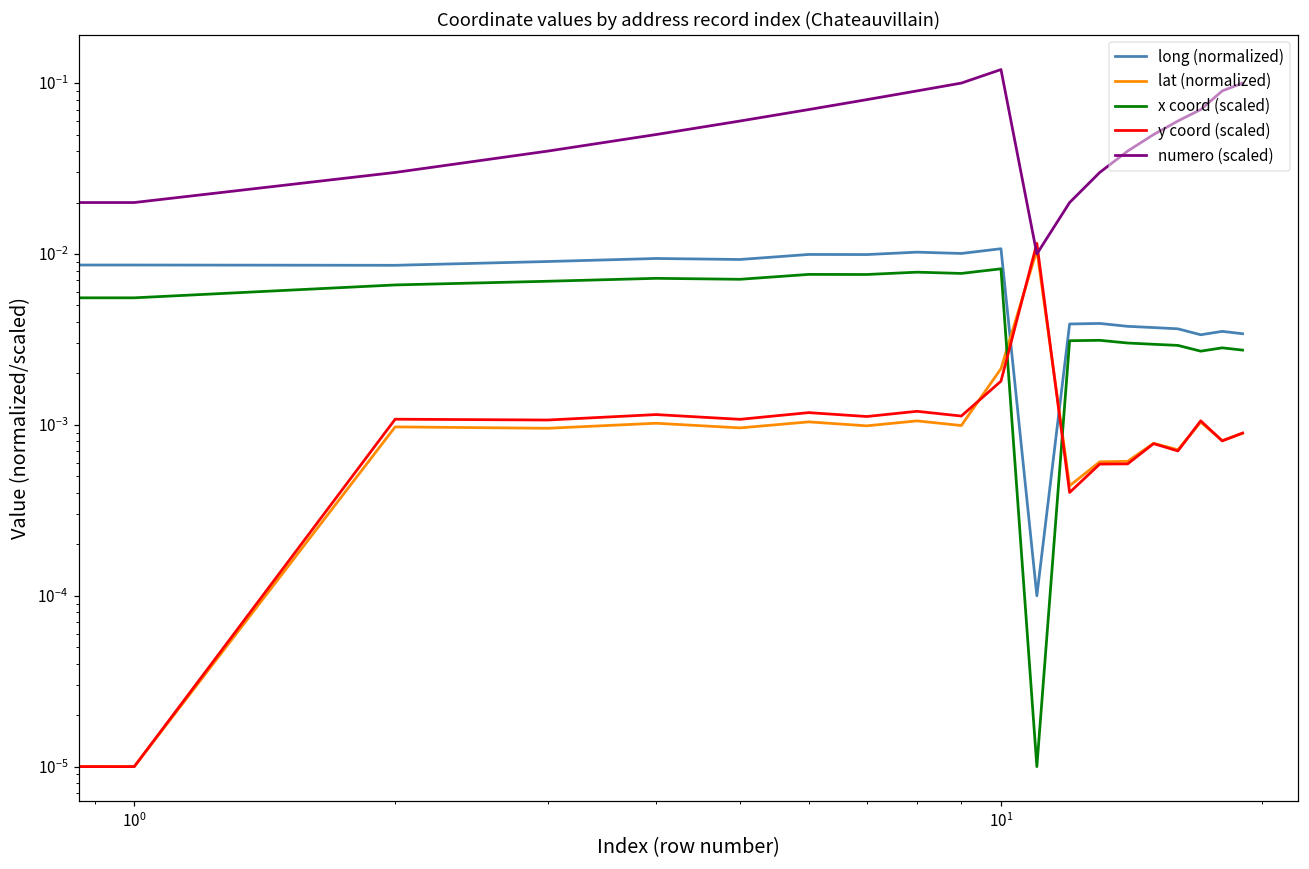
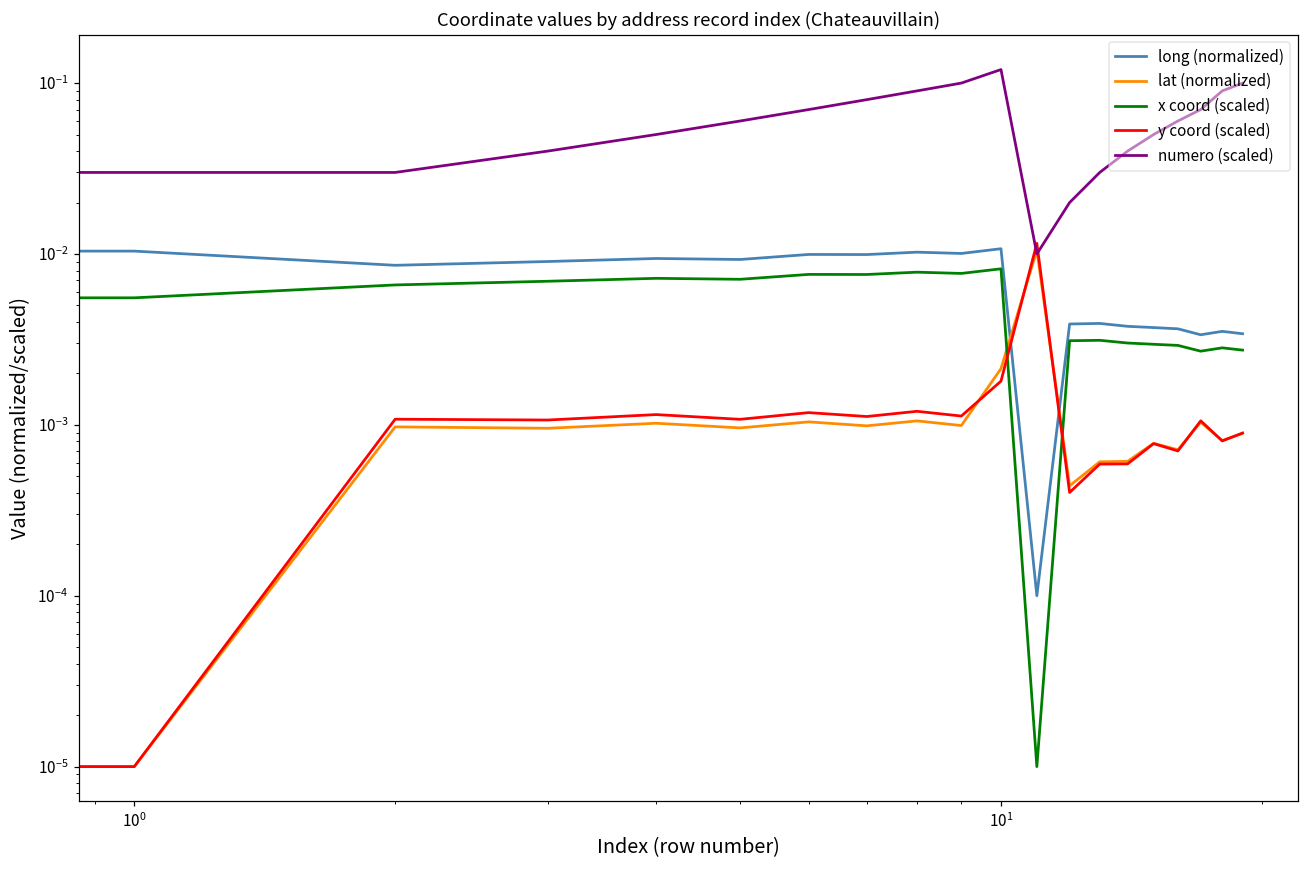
  {
    "long (normalized)": {
-     "10^0": 0.009,
+     "10^0": 0.010,
      "10^1": 0.011
    },
    "lat (normalized)": {
      "10^1": 0.0021
    },
    "x coord (scaled)": {
      "10^0": 0.0055,
      "10^1": 0.008
    },
    "y coord (scaled)": {
      "10^1": 0.0018
    },
    "numero (scaled)": {
-     "10^0": 0.020,
+     "10^0": 0.030,
      "10^1": 0.12
    }
  }
